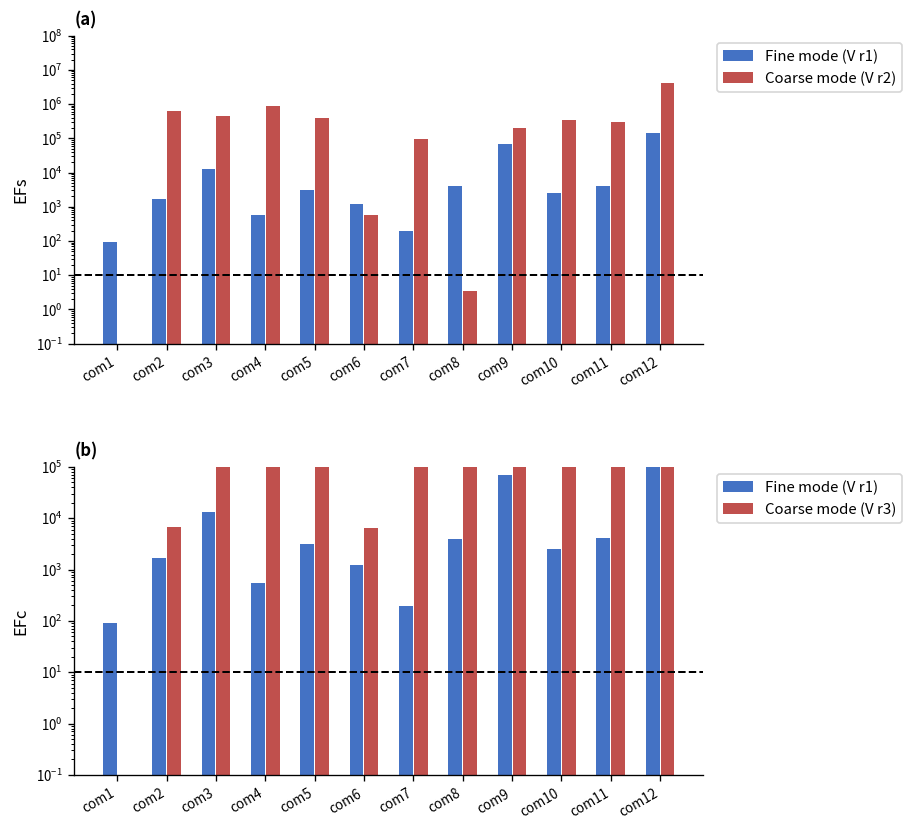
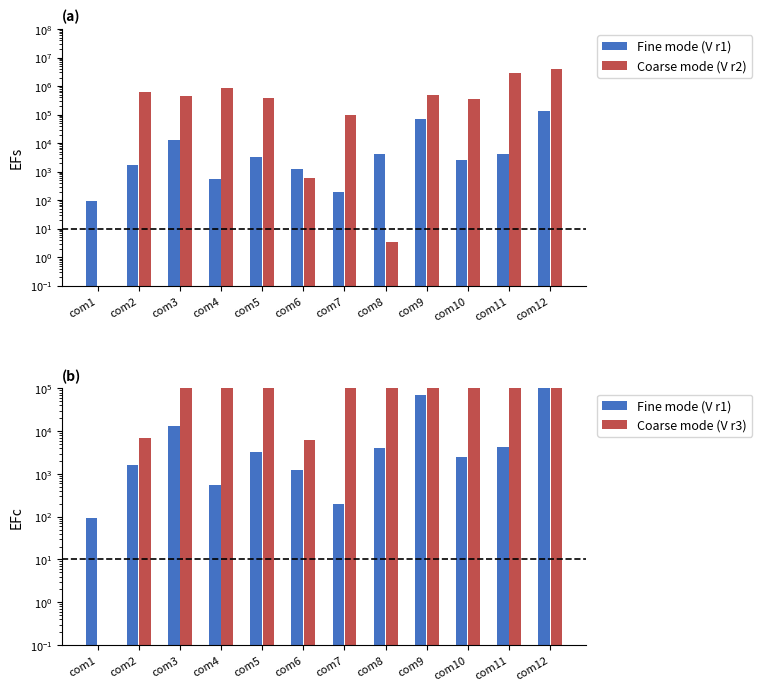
  {
    "(a)": {
      "Fine mode (V r1)": {
        "com1": 90,
        "com2": 2000,
        "com3": 10000,
        "com4": 600,
        "com5": 3000,
        "com6": 1200,
        "com7": 200,
        "com8": 4000,
        "com9": 70000,
        "com10": 3000,
        "com11": 4000,
        "com12": 100000
      },
      "Coarse mode (V r2)": {
        "com2": 600000,
        "com3": 400000,
        "com4": 900000,
        "com5": 400000,
        "com6": 600,
        "com7": 100000,
        "com8": 3,
-       "com9": 200000,
+       "com9": 500000,
        "com10": 300000,
-       "com11": 300000,
+       "com11": 3000000,
        "com12": 4000000
      }
    },
    "(b)": {
      "Fine mode (V r1)": {
        "com1": 90,
        "com2": 1700,
        "com3": 13000,
        "com4": 600,
        "com5": 3000,
        "com6": 1200,
        "com7": 200,
        "com8": 4000,
        "com9": 70000,
        "com10": 3000,
        "com11": 4000
      },
      "Coarse mode (V r3)": {
        "com2": 7000,
        "com6": 6000
      }
    }
  }
